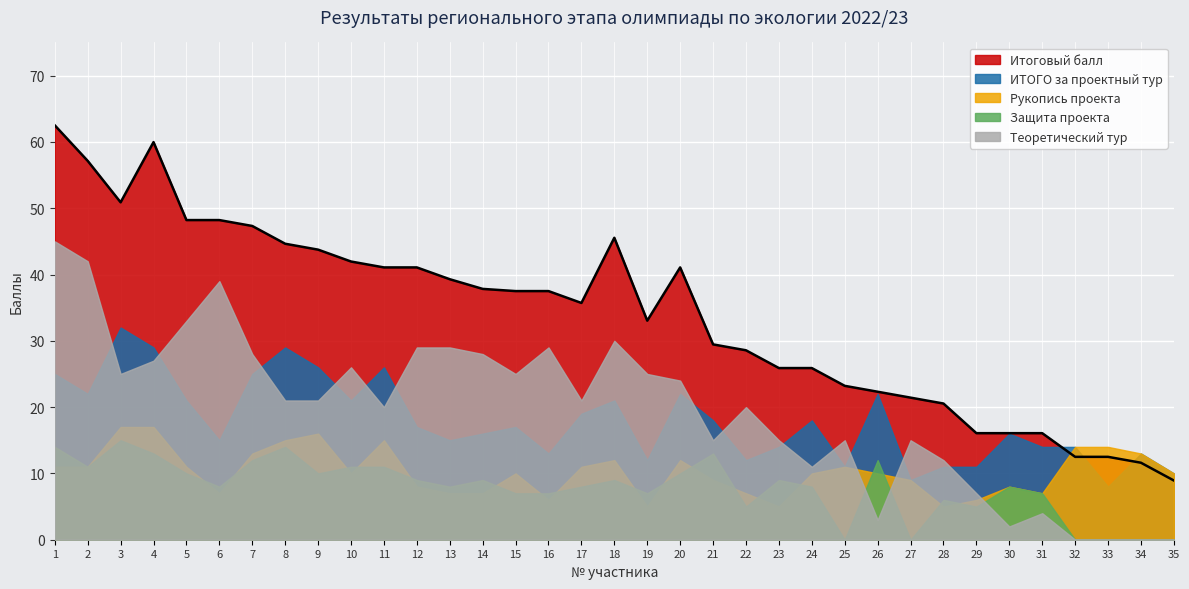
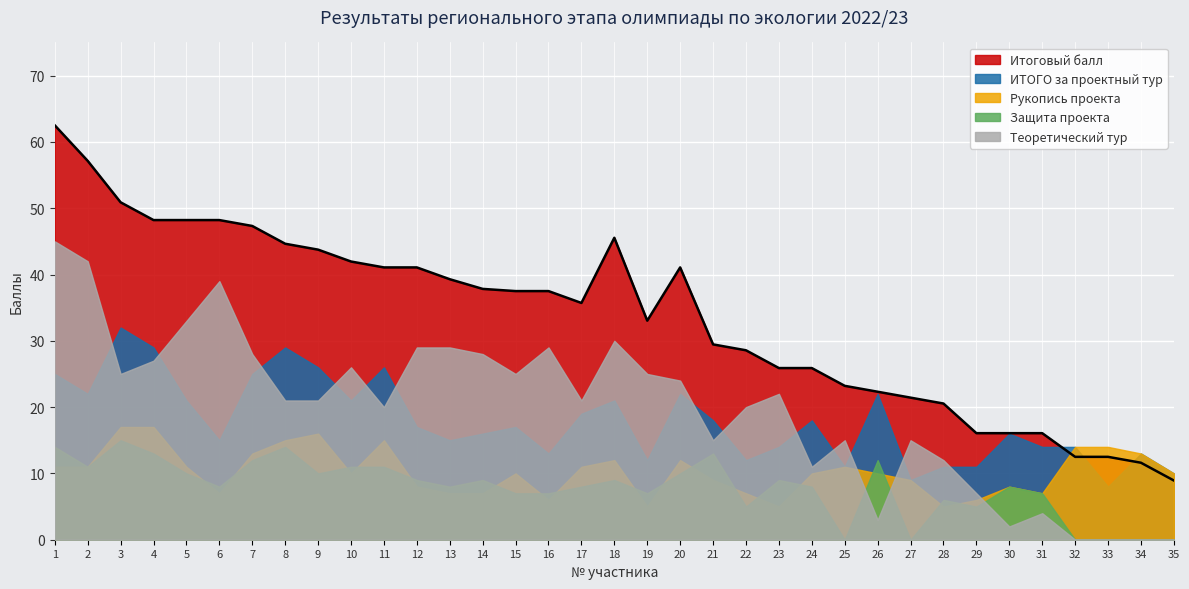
  {
    "Итоговый балл": {
      "1": 63,
      "2": 57,
      "3": 51,
-     "4": 60,
+     "4": 48,
      "5": 48,
      "6": 48,
      "7": 47,
      "8": 45,
      "9": 44,
      "10": 42,
      "11": 41,
      "12": 41,
      "13": 39,
      "14": 38,
      "15": 38,
      "16": 38,
      "17": 36,
      "18": 46,
      "19": 33,
      "20": 41,
      "21": 29,
      "22": 29,
      "23": 26,
      "24": 26,
      "25": 23,
      "27": 21,
      "28": 21,
      "29": 16,
      "31": 16,
      "32": 13,
      "33": 13,
      "34": 12,
      "35": 9
    },
    "ИТОГО за проектный тур": {
      "1": 25,
      "2": 22,
      "3": 32,
      "4": 29,
      "5": 21,
      "6": 15,
      "7": 25,
      "8": 29,
      "9": 26,
      "10": 21,
      "11": 26,
      "12": 17,
      "13": 15,
      "14": 16,
      "15": 17,
      "16": 13,
      "17": 19,
      "18": 21,
      "19": 12,
      "20": 22,
      "21": 18,
      "22": 12,
      "23": 14,
      "24": 18,
      "28": 11,
      "29": 11,
      "31": 14,
      "33": 8
    },
    "Рукопись проекта": {
      "1": 11,
      "3": 17,
      "4": 17,
      "5": 11,
      "6": 7,
      "7": 13,
      "8": 15,
      "9": 16,
      "10": 10,
      "11": 15,
      "12": 8,
      "13": 7,
      "14": 7,
      "15": 10,
      "16": 6,
      "17": 11,
      "18": 12,
      "19": 5,
      "20": 12,
      "21": 9,
      "22": 7,
      "23": 5,
      "24": 10,
      "26": 10,
      "28": 5,
      "29": 6,
      "33": 14
    },
    "Защита проекта": {
      "1": 14,
      "3": 15,
      "4": 13,
      "5": 10,
      "6": 8,
      "7": 12,
      "8": 14,
      "9": 10,
      "10": 11,
      "11": 11,
      "12": 9,
      "13": 8,
      "14": 9,
      "15": 7,
      "16": 7,
      "17": 8,
      "18": 9,
      "19": 7,
      "20": 10,
      "21": 13,
      "22": 5,
      "23": 9,
      "24": 8,
      "25": 0,
      "26": 12,
      "27": 0,
      "28": 6,
      "29": 5
    },
    "Теоретический тур": {
      "1": 45,
      "2": 42,
      "3": 25,
      "4": 27,
      "5": 33,
      "6": 39,
      "7": 28,
      "8": 21,
      "9": 21,
      "10": 26,
      "11": 20,
      "12": 29,
      "13": 29,
      "14": 28,
      "15": 25,
      "16": 29,
      "17": 21,
      "18": 30,
      "19": 25,
      "20": 24,
      "21": 15,
      "22": 20,
-     "23": 15,
+     "23": 22,
      "24": 11,
      "25": 15,
      "26": 3,
      "27": 15,
      "28": 12,
      "29": 7,
      "30": 2,
      "31": 4
    }
  }
